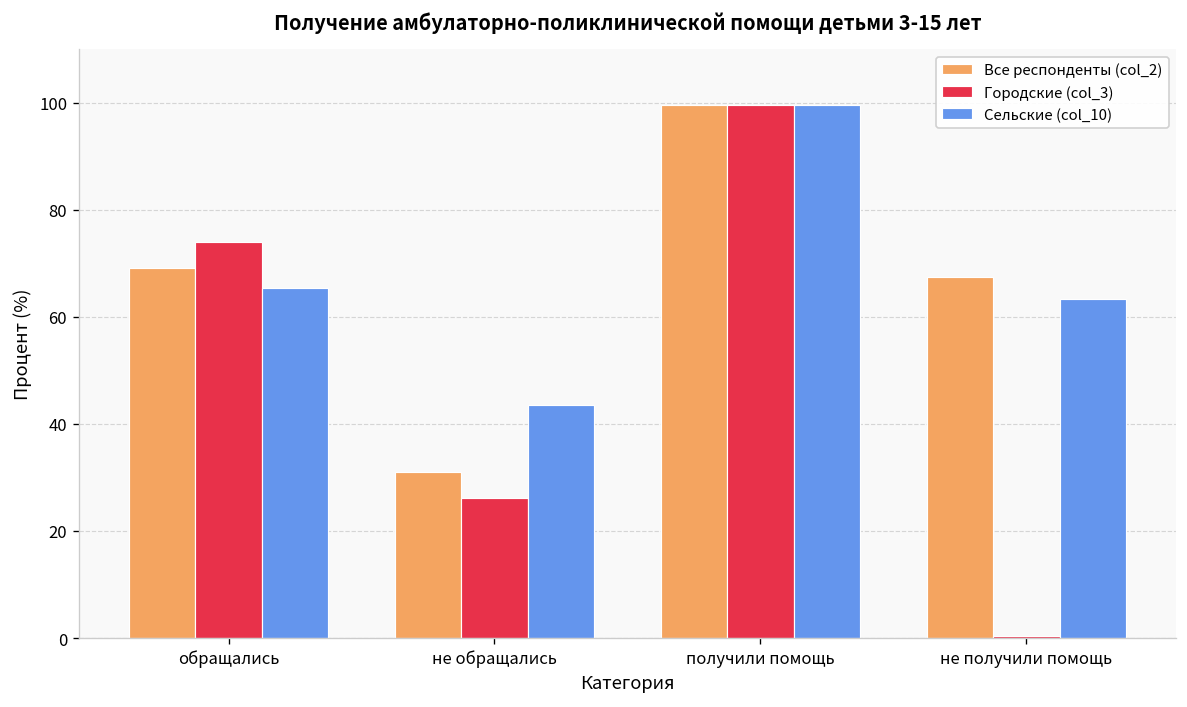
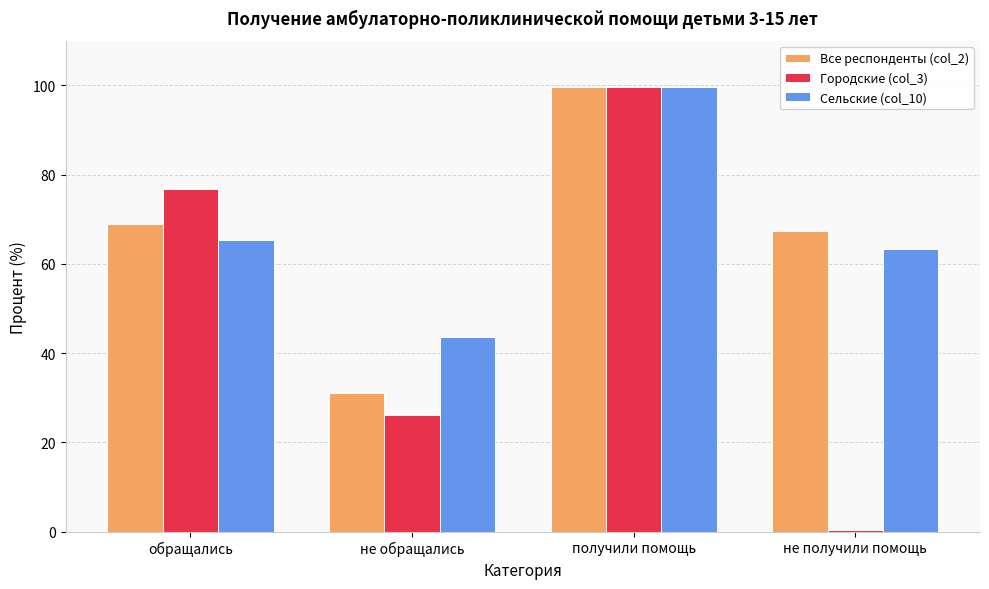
  {
    "Все респонденты (col_2)": {
      "обращались": 69,
      "не обращались": 31,
      "получили помощь": 100,
      "не получили помощь": 67
    },
    "Городские (col_3)": {
-     "обращались": 74,
+     "обращались": 77,
      "не обращались": 26,
      "получили помощь": 100
    },
    "Сельские (col_10)": {
      "обращались": 65,
      "не обращались": 43,
      "получили помощь": 100,
      "не получили помощь": 63
    }
  }
